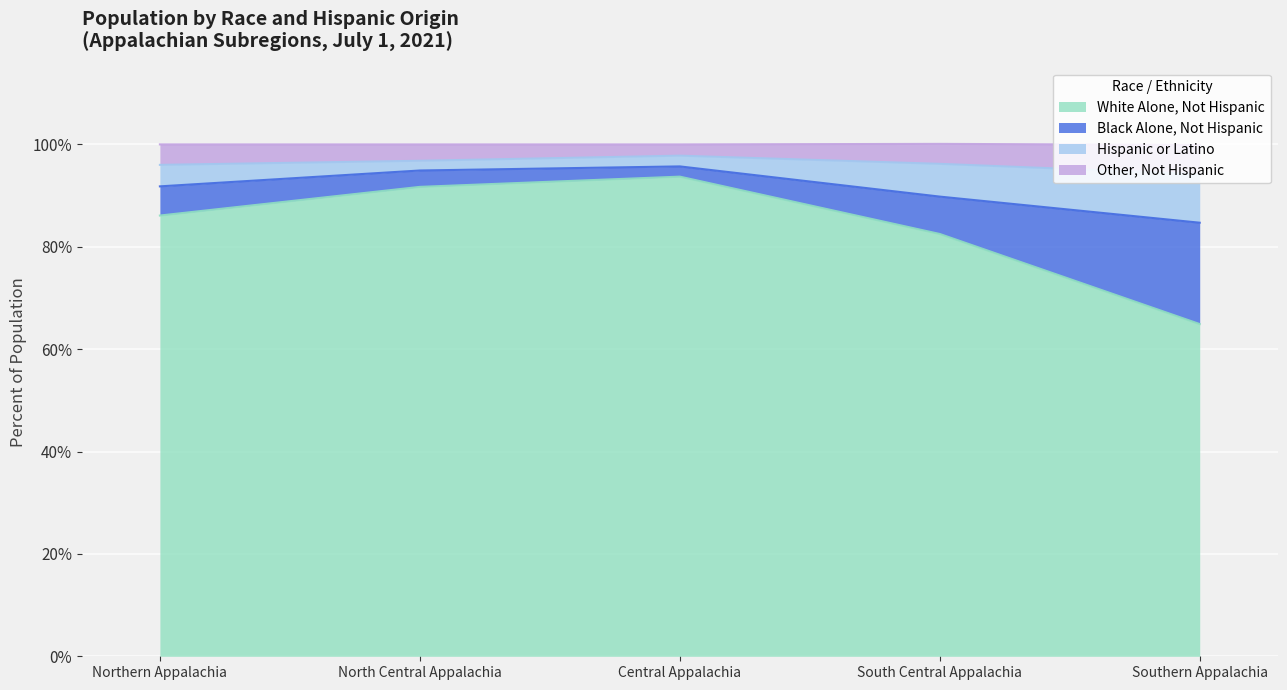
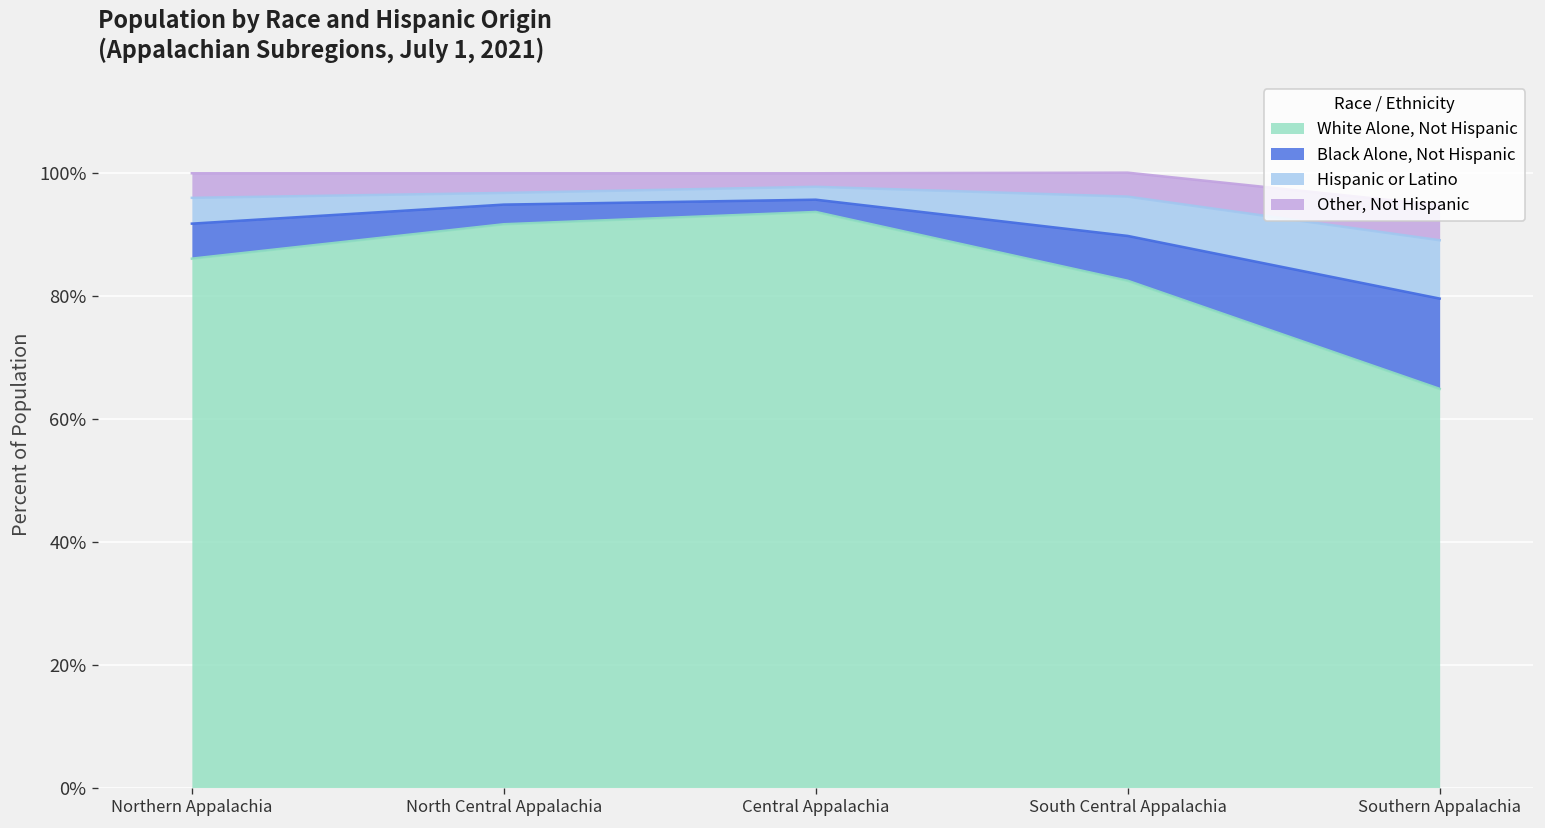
  {
    "Black Alone, Not Hispanic": {
      "Northern Appalachia": "6%",
      "North Central Appalachia": "3%",
      "Central Appalachia": "2%",
      "South Central Appalachia": "7%",
-     "Southern Appalachia": "20%"
+     "Southern Appalachia": "15%"
    }
  }
